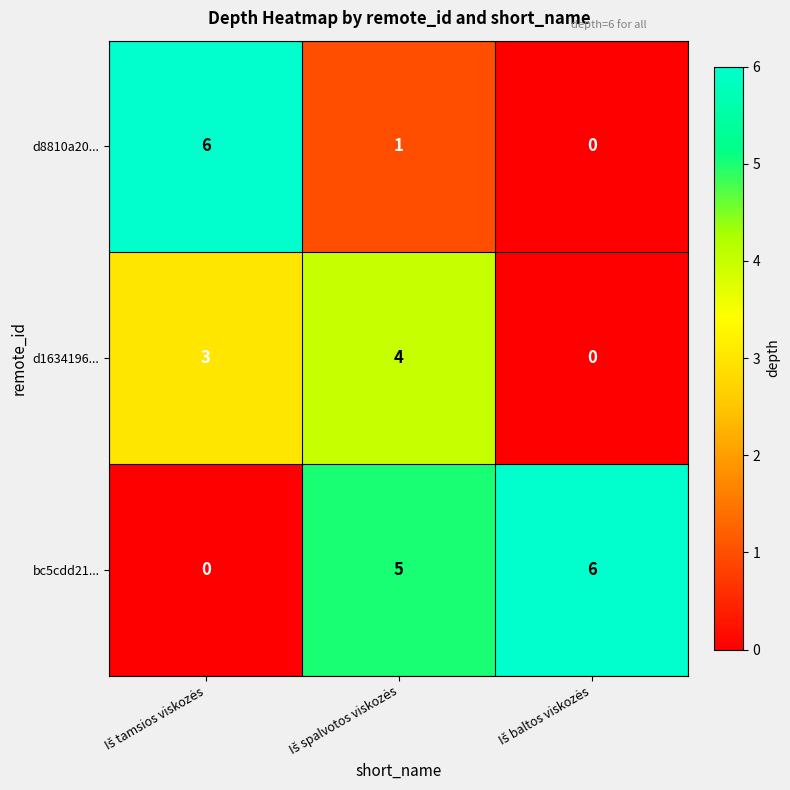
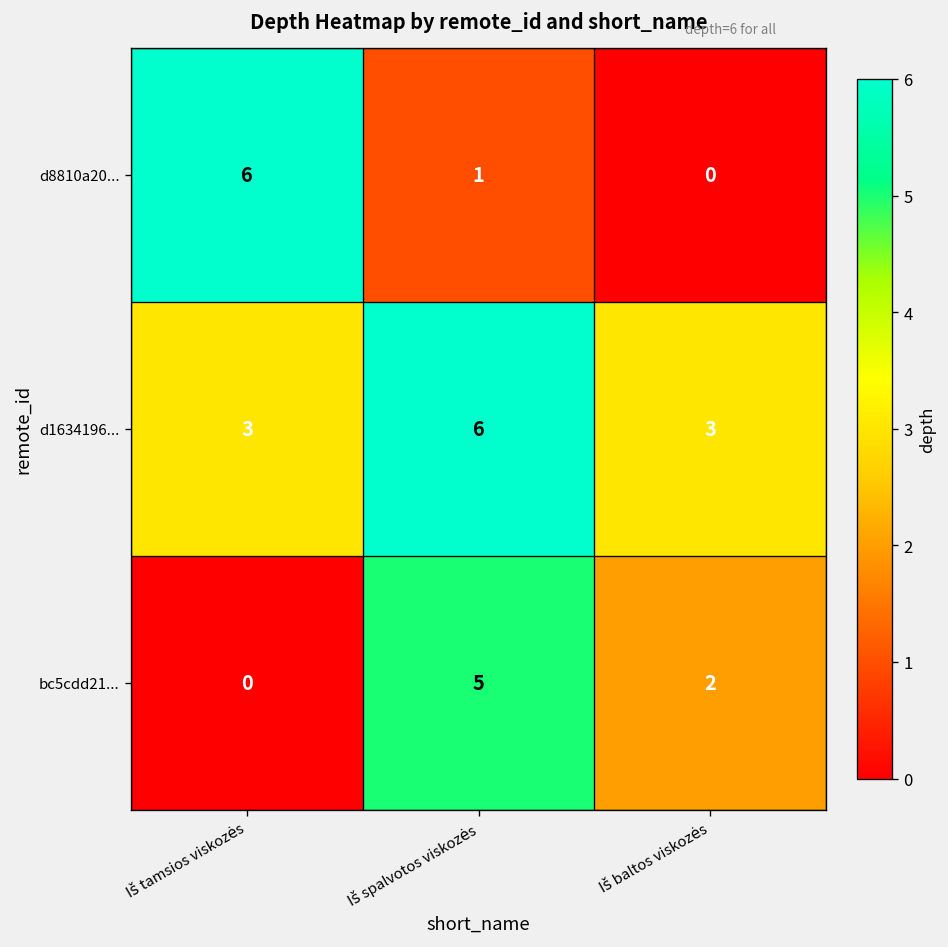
  {
    "d8810a20...": {
      "Iš tamsios viskozės": 6,
      "Iš spalvotos viskozės": 1,
      "Iš baltos viskozės": 0
    },
    "d1634196...": {
      "Iš tamsios viskozės": 3,
-     "Iš spalvotos viskozės": 4,
-     "Iš baltos viskozės": 0
+     "Iš spalvotos viskozės": 6,
+     "Iš baltos viskozės": 3
    },
    "bc5cdd21...": {
      "Iš tamsios viskozės": 0,
      "Iš spalvotos viskozės": 5,
-     "Iš baltos viskozės": 6
+     "Iš baltos viskozės": 2
    }
  }
